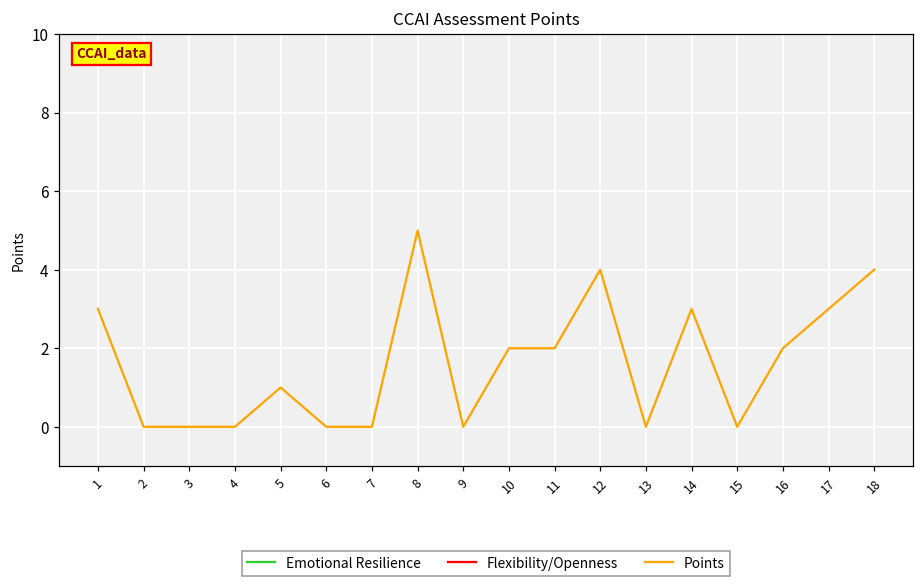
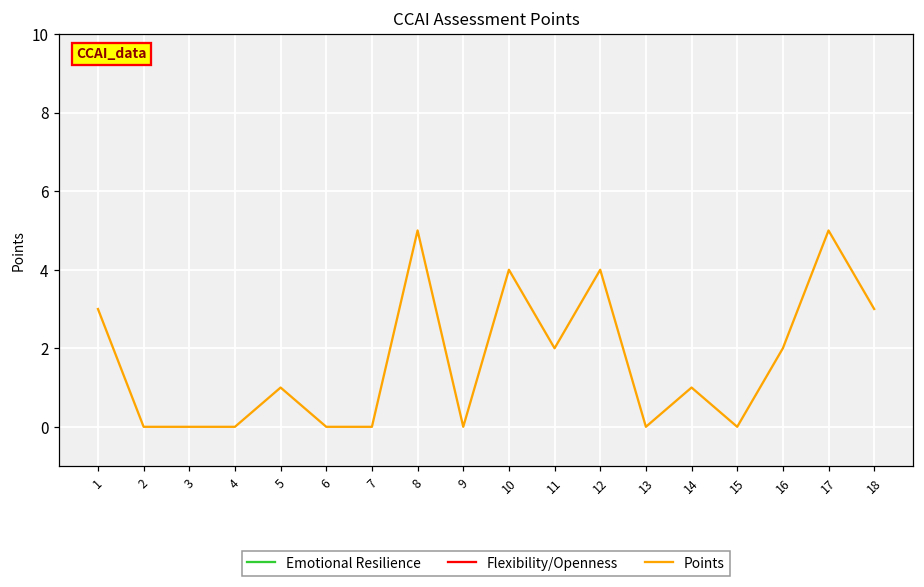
  {
    "Points": {
      "1": 3,
      "2": 0,
      "3": 0,
      "4": 0,
      "5": 1,
      "6": 0,
      "7": 0,
      "8": 5,
      "9": 0,
-     "10": 2,
+     "10": 4,
      "11": 2,
      "12": 4,
      "13": 0,
-     "14": 3,
+     "14": 1,
      "15": 0,
      "16": 2,
-     "17": 3,
-     "18": 4
+     "17": 5,
+     "18": 3
    }
  }
